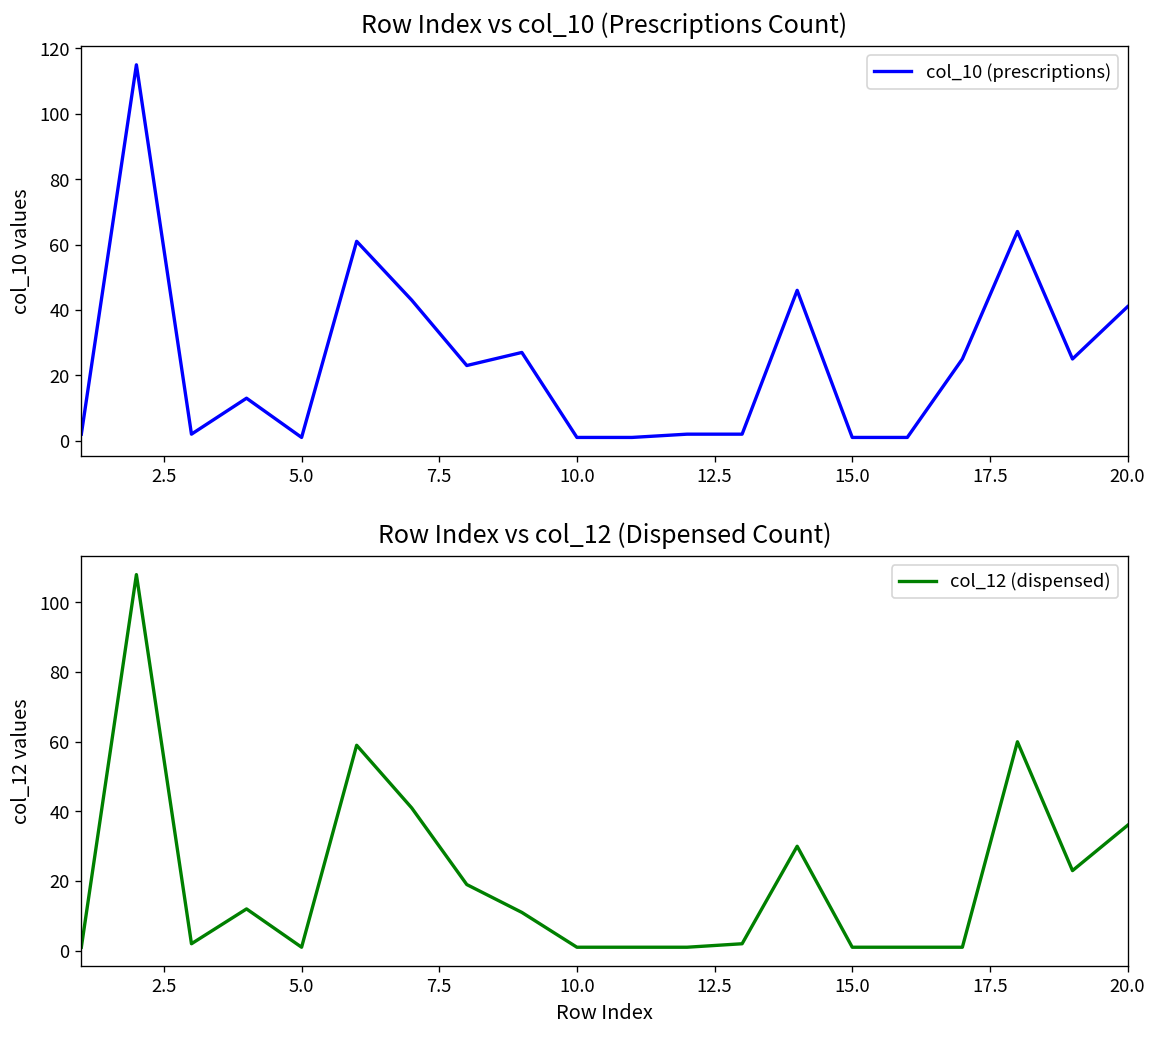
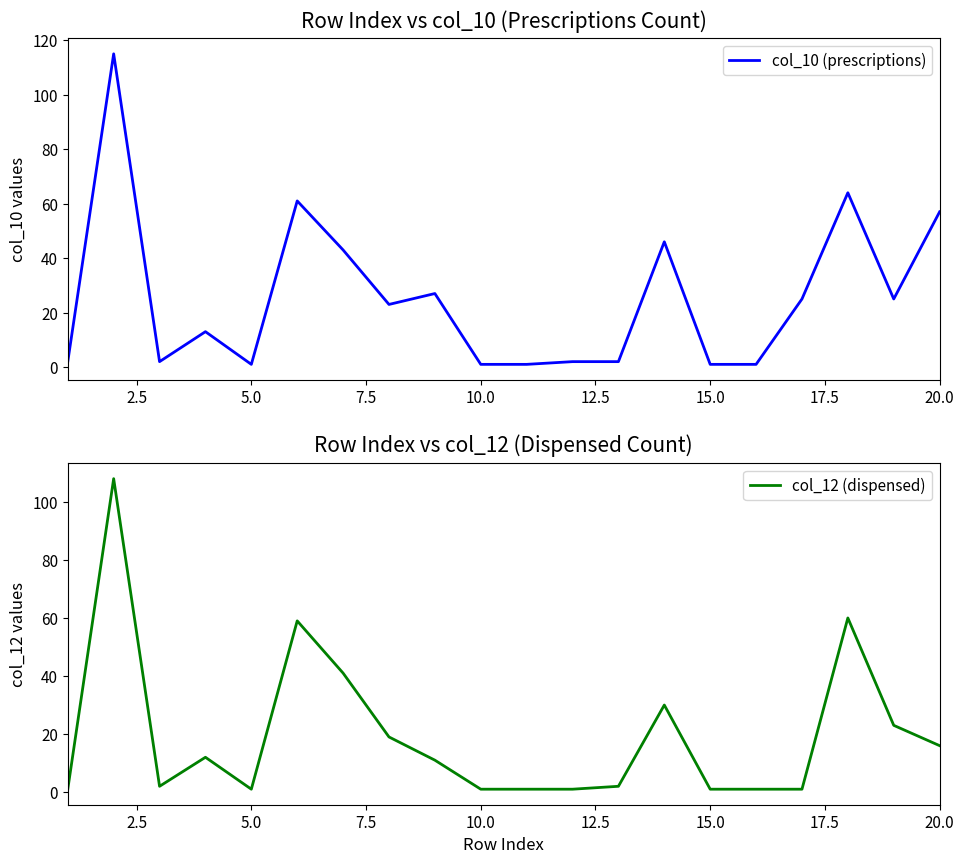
  {
    "Row Index vs col_10 (Prescriptions Count)": {
      "5.0": 1,
      "10.0": 1,
      "15.0": 1,
-     "20.0": 41
+     "20.0": 57
    },
    "Row Index vs col_12 (Dispensed Count)": {
      "5.0": 1,
      "10.0": 1,
      "15.0": 1,
-     "20.0": 36
+     "20.0": 16
    }
  }
